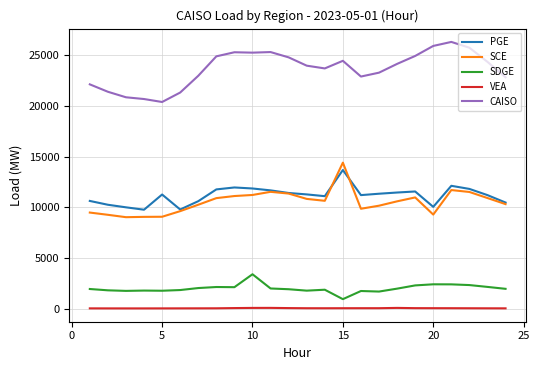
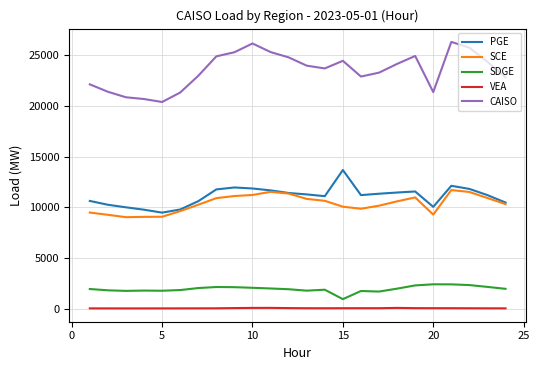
  {
    "PGE": {
-     "5": 11300,
+     "5": 9500,
      "10": 11900,
      "15": 13700,
      "20": 10000
    },
    "SCE": {
      "5": 9100,
      "10": 11200,
-     "15": 14400,
+     "15": 10100,
      "20": 9300
    },
    "SDGE": {
      "5": 1800,
-     "10": 3400,
+     "10": 2100,
      "15": 1000,
      "20": 2400
    },
    "VEA": {
      "5": 0,
      "10": 100,
      "15": 100,
      "20": 100
    },
    "CAISO": {
      "5": 20400,
-     "10": 25200,
+     "10": 26100,
      "15": 24400,
-     "20": 25900
+     "20": 21300
    }
  }
